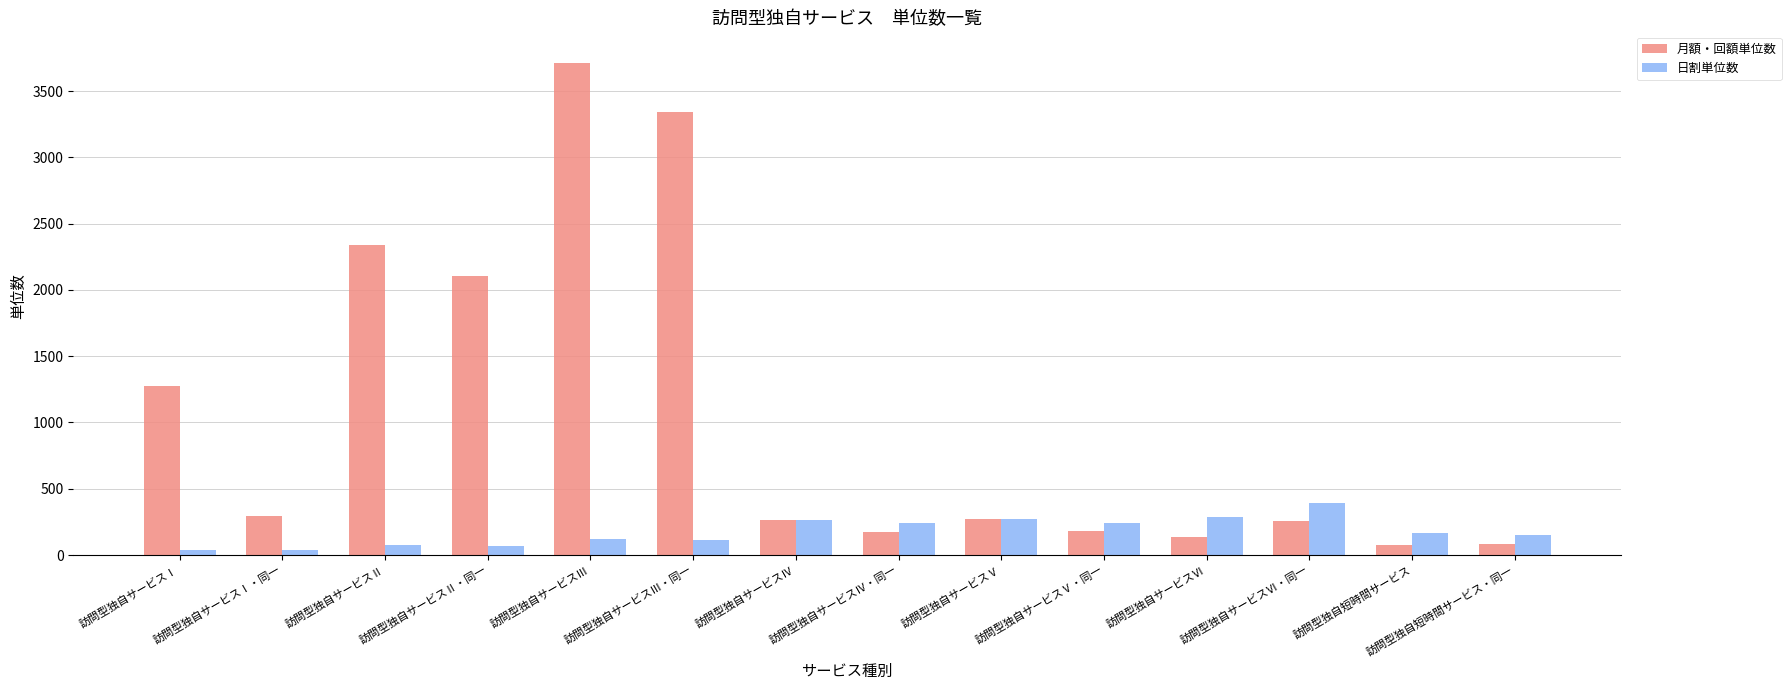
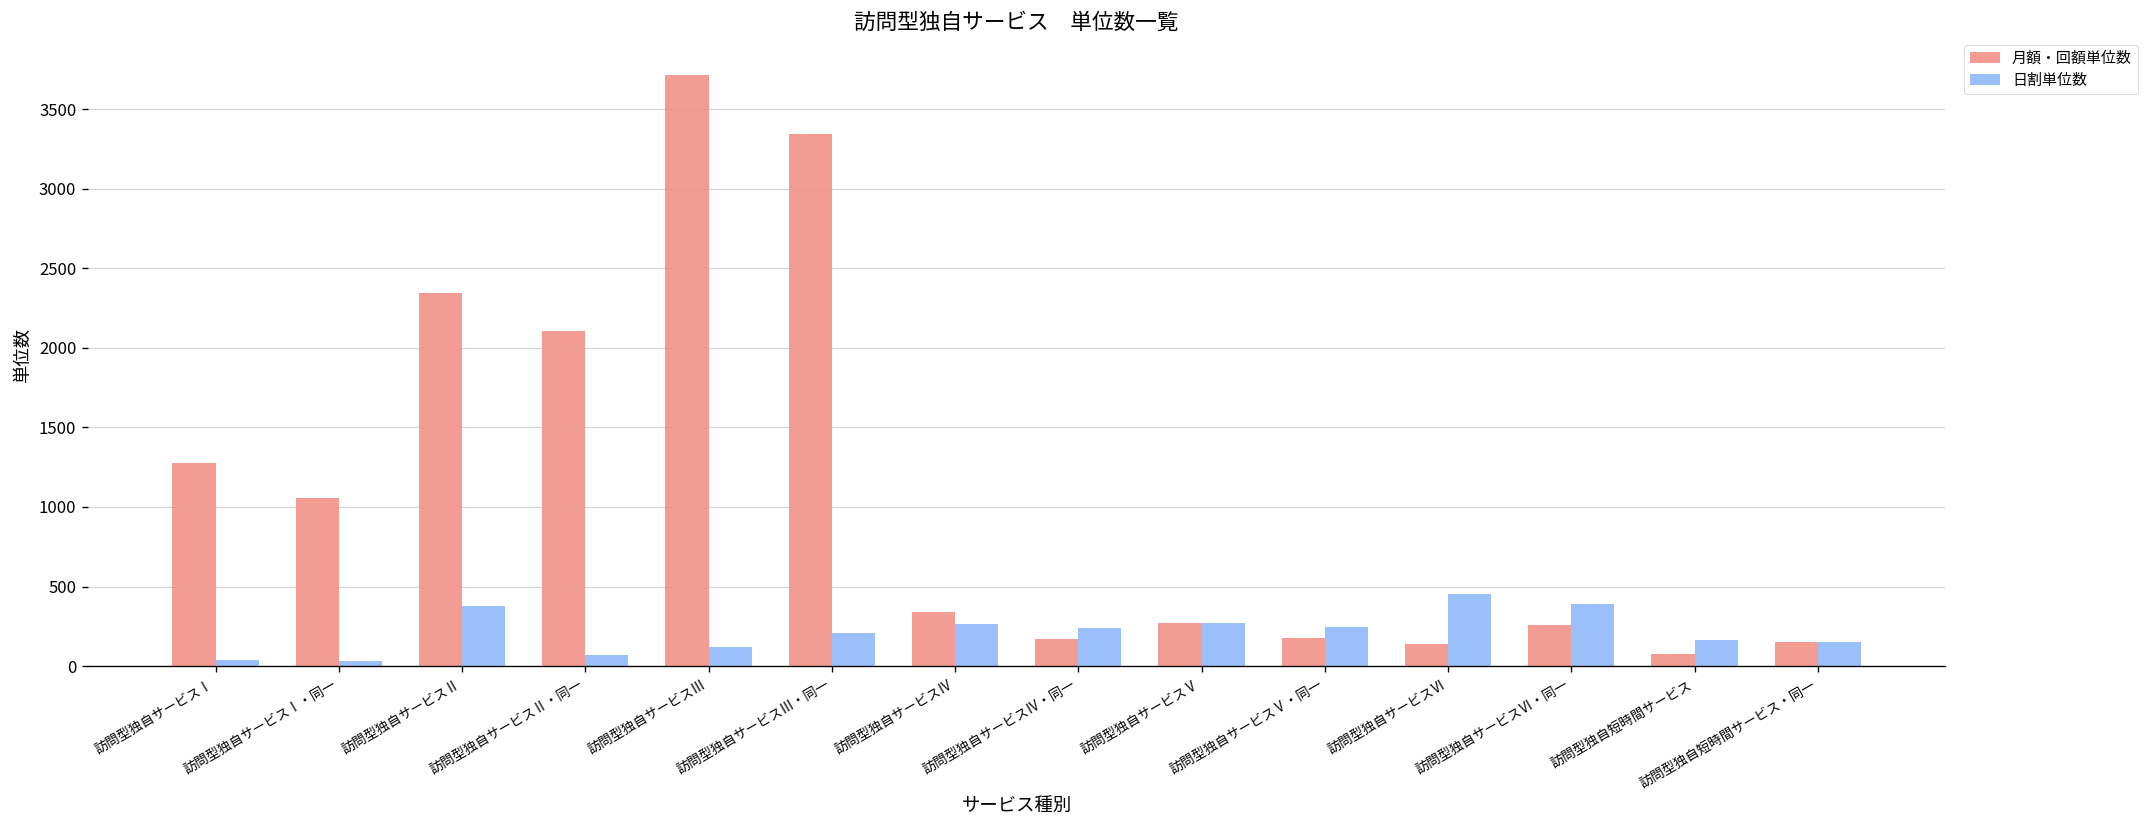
  {
    "月額・回額単位数": {
      "訪問型独自サービスⅠ": 1280,
-     "訪問型独自サービスⅠ・同一": 290,
+     "訪問型独自サービスⅠ・同一": 1060,
      "訪問型独自サービスⅡ": 2340,
      "訪問型独自サービスⅡ・同一": 2110,
      "訪問型独自サービスⅢ": 3720,
      "訪問型独自サービスⅢ・同一": 3340,
-     "訪問型独自サービスⅣ": 270,
+     "訪問型独自サービスⅣ": 340,
      "訪問型独自サービスⅣ・同一": 170,
      "訪問型独自サービスⅤ": 270,
      "訪問型独自サービスⅤ・同一": 180,
      "訪問型独自サービスⅥ": 140,
      "訪問型独自サービスⅥ・同一": 260,
      "訪問型独自短時間サービス": 80,
-     "訪問型独自短時間サービス・同一": 80
+     "訪問型独自短時間サービス・同一": 150
    },
    "日割単位数": {
      "訪問型独自サービスⅠ": 40,
      "訪問型独自サービスⅠ・同一": 40,
-     "訪問型独自サービスⅡ": 80,
+     "訪問型独自サービスⅡ": 380,
      "訪問型独自サービスⅡ・同一": 70,
      "訪問型独自サービスⅢ": 120,
-     "訪問型独自サービスⅢ・同一": 110,
+     "訪問型独自サービスⅢ・同一": 210,
      "訪問型独自サービスⅣ": 270,
      "訪問型独自サービスⅣ・同一": 240,
      "訪問型独自サービスⅤ": 270,
      "訪問型独自サービスⅤ・同一": 240,
-     "訪問型独自サービスⅥ": 290,
+     "訪問型独自サービスⅥ": 450,
      "訪問型独自サービスⅥ・同一": 390,
      "訪問型独自短時間サービス": 170,
      "訪問型独自短時間サービス・同一": 150
    }
  }
